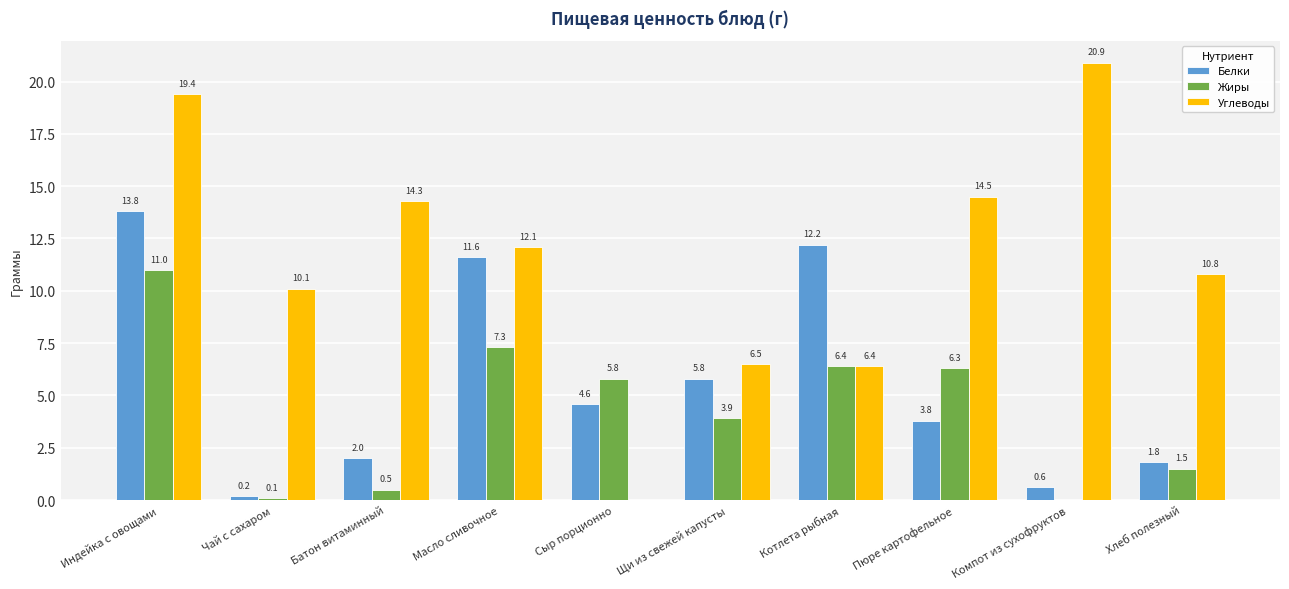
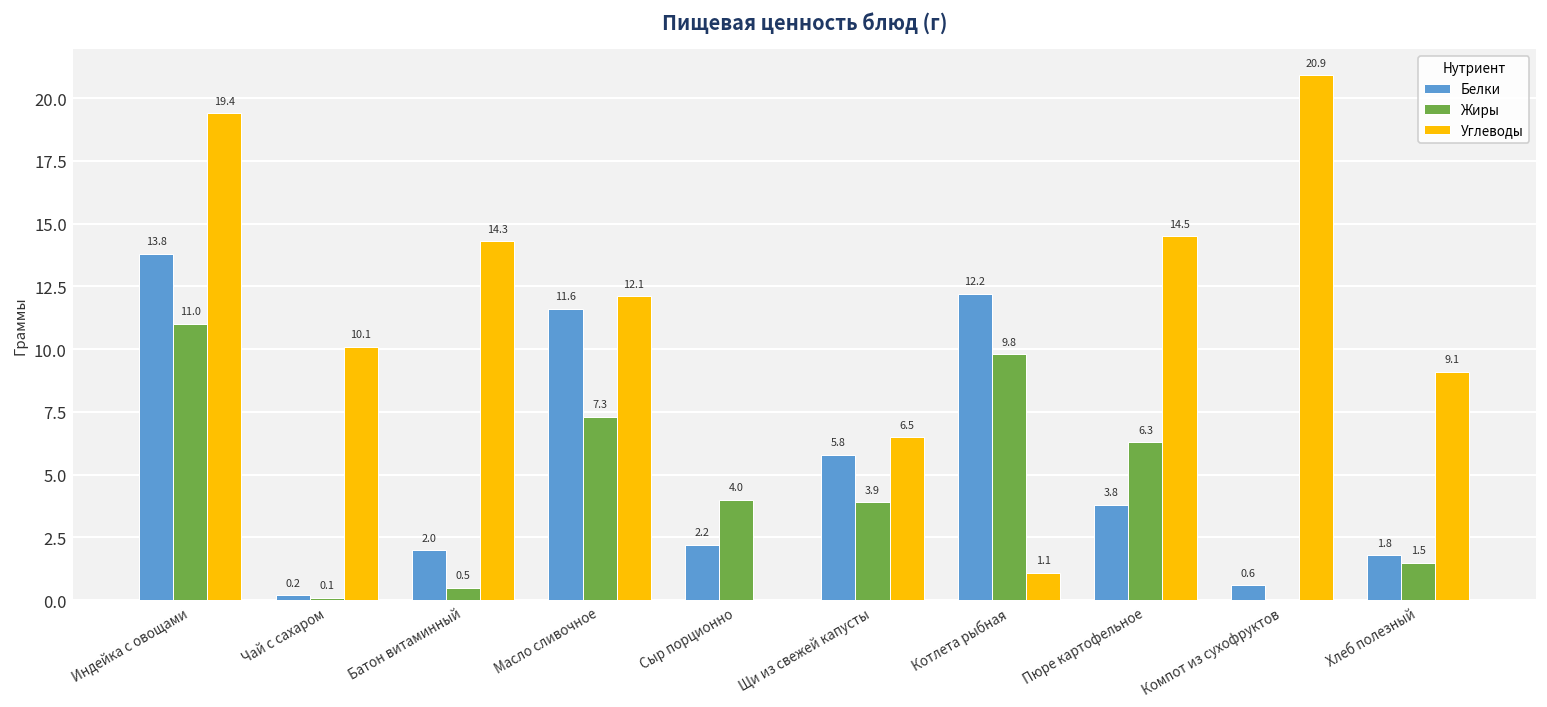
  {
    "Белки": {
      "Индейка с овощами": 13.8,
      "Чай с сахаром": 0.2,
      "Батон витаминный": 2.0,
      "Масло сливочное": 11.6,
-     "Сыр порционно": 4.6,
+     "Сыр порционно": 2.2,
      "Щи из свежей капусты": 5.8,
      "Котлета рыбная": 12.2,
      "Пюре картофельное": 3.8,
      "Компот из сухофруктов": 0.6,
      "Хлеб полезный": 1.8
    },
    "Жиры": {
      "Индейка с овощами": 11.0,
      "Чай с сахаром": 0.1,
      "Батон витаминный": 0.5,
      "Масло сливочное": 7.3,
-     "Сыр порционно": 5.8,
+     "Сыр порционно": 4.0,
      "Щи из свежей капусты": 3.9,
-     "Котлета рыбная": 6.4,
+     "Котлета рыбная": 9.8,
      "Пюре картофельное": 6.3,
      "Хлеб полезный": 1.5
    },
    "Углеводы": {
      "Индейка с овощами": 19.4,
      "Чай с сахаром": 10.1,
      "Батон витаминный": 14.3,
      "Масло сливочное": 12.1,
      "Щи из свежей капусты": 6.5,
-     "Котлета рыбная": 6.4,
+     "Котлета рыбная": 1.1,
      "Пюре картофельное": 14.5,
      "Компот из сухофруктов": 20.9,
-     "Хлеб полезный": 10.8
+     "Хлеб полезный": 9.1
    }
  }
